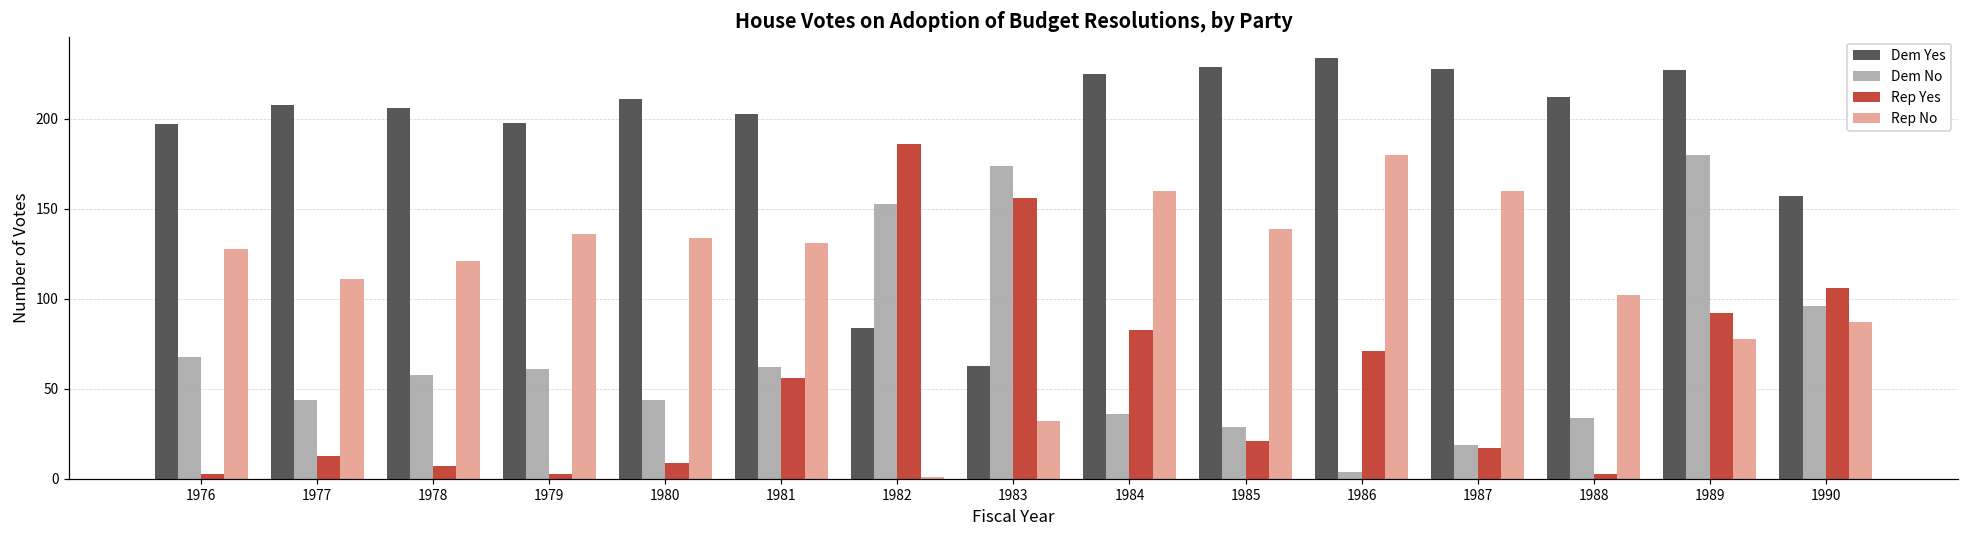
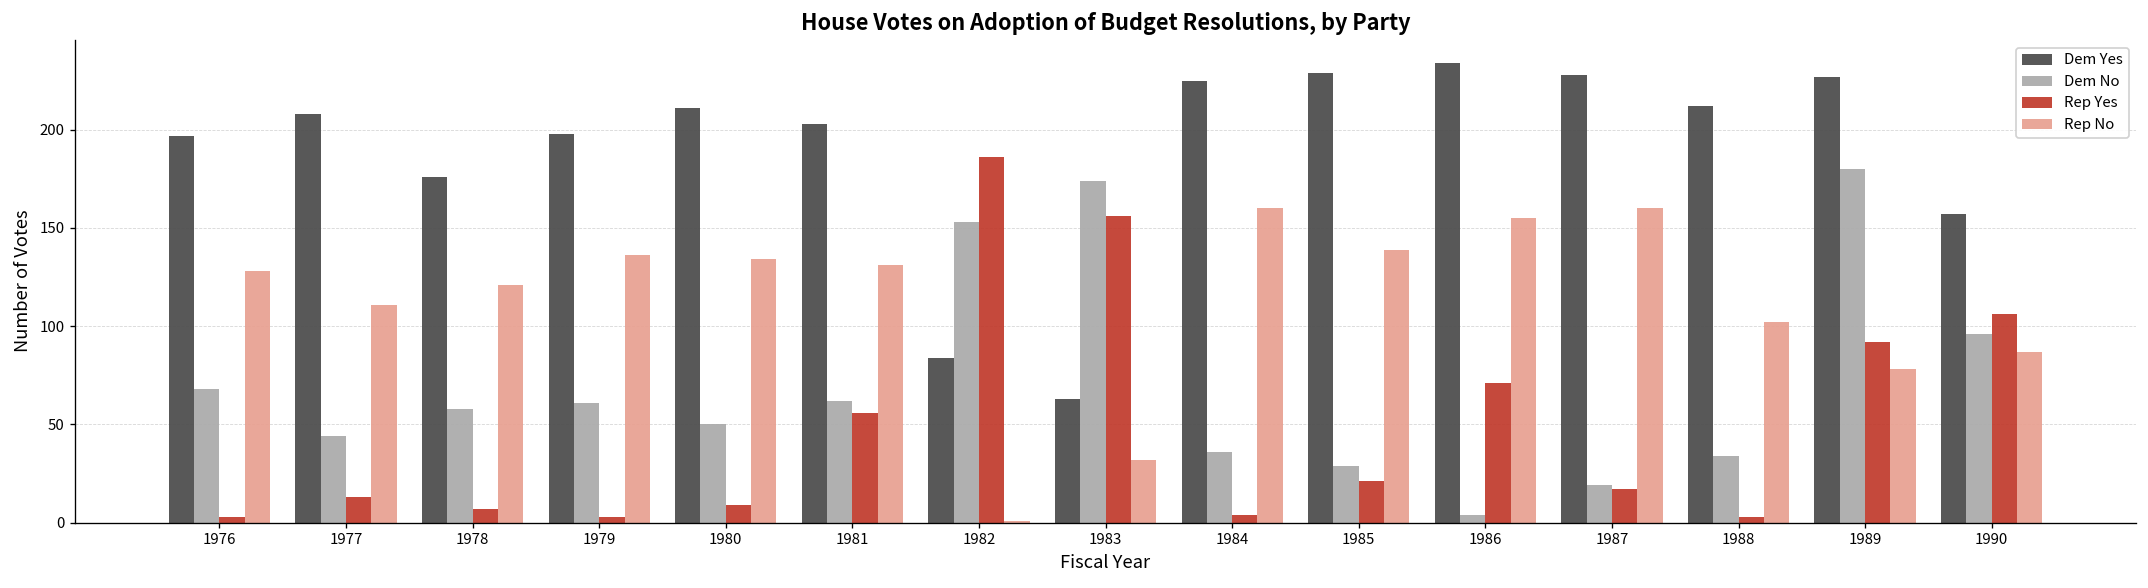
  {
    "Dem Yes": {
      "1976": 197,
      "1977": 208,
-     "1978": 206,
+     "1978": 176,
      "1979": 198,
      "1980": 211,
      "1981": 203,
      "1982": 84,
      "1983": 63,
      "1984": 225,
      "1985": 229,
      "1986": 234,
      "1987": 228,
      "1988": 212,
      "1989": 227,
      "1990": 157
    },
    "Dem No": {
      "1976": 68,
      "1977": 44,
      "1978": 58,
      "1979": 61,
-     "1980": 44,
+     "1980": 50,
      "1981": 62,
      "1982": 153,
      "1983": 174,
      "1984": 36,
      "1985": 29,
      "1986": 4,
      "1987": 19,
      "1988": 34,
      "1989": 180,
      "1990": 96
    },
    "Rep Yes": {
      "1976": 3,
      "1977": 13,
      "1978": 7,
      "1979": 3,
      "1980": 9,
      "1981": 56,
      "1982": 186,
      "1983": 156,
-     "1984": 83,
+     "1984": 4,
      "1985": 21,
      "1986": 71,
      "1987": 17,
      "1988": 3,
      "1989": 92,
      "1990": 106
    },
    "Rep No": {
      "1976": 128,
      "1977": 111,
      "1978": 121,
      "1979": 136,
      "1980": 134,
      "1981": 131,
      "1983": 32,
      "1984": 160,
      "1985": 139,
-     "1986": 180,
+     "1986": 155,
      "1987": 160,
      "1988": 102,
      "1989": 78,
      "1990": 87
    }
  }
